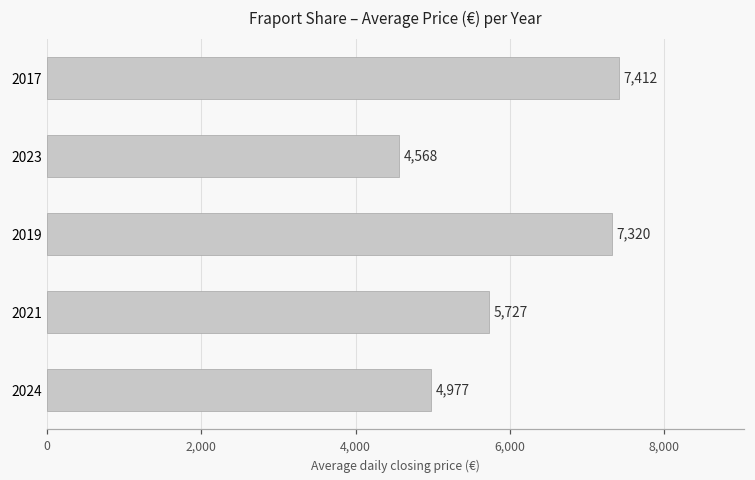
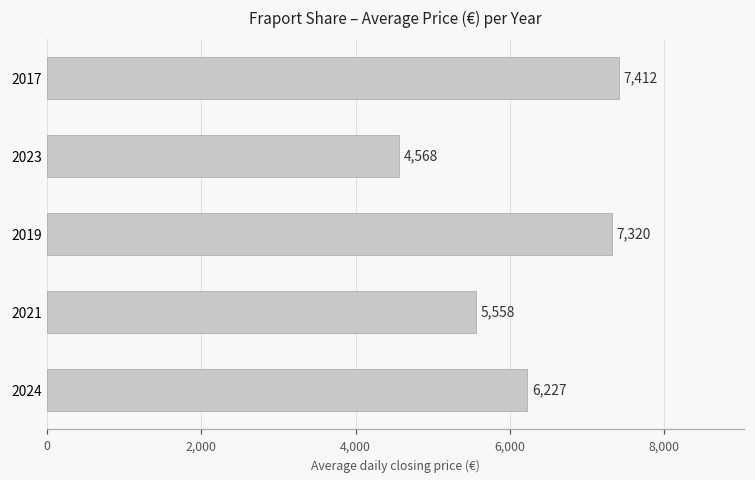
  {
    "2017": "7,412",
    "2023": "4,568",
    "2019": "7,320",
-   "2021": "5,727",
-   "2024": "4,977"
+   "2021": "5,558",
+   "2024": "6,227"
  }
